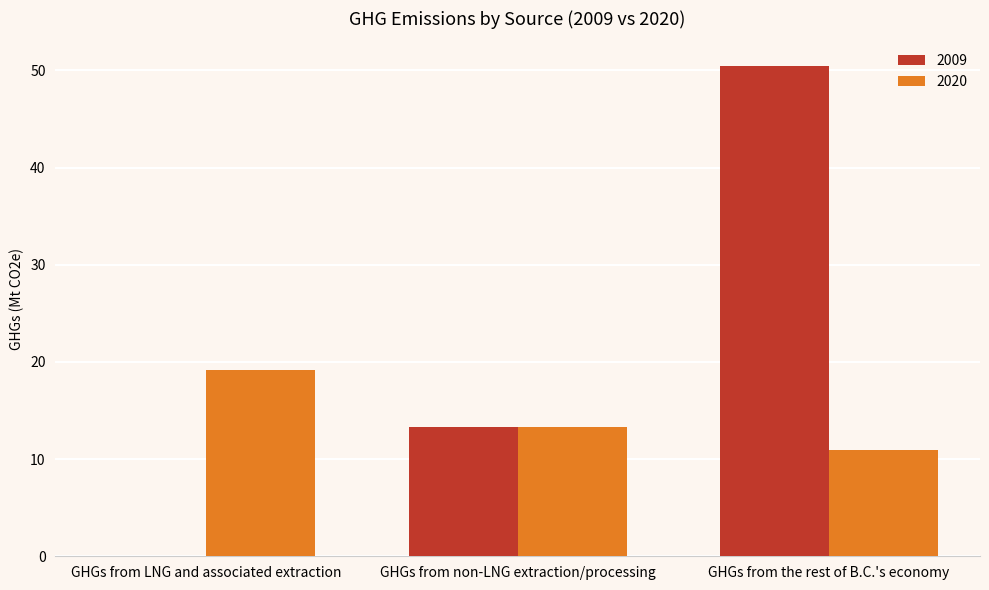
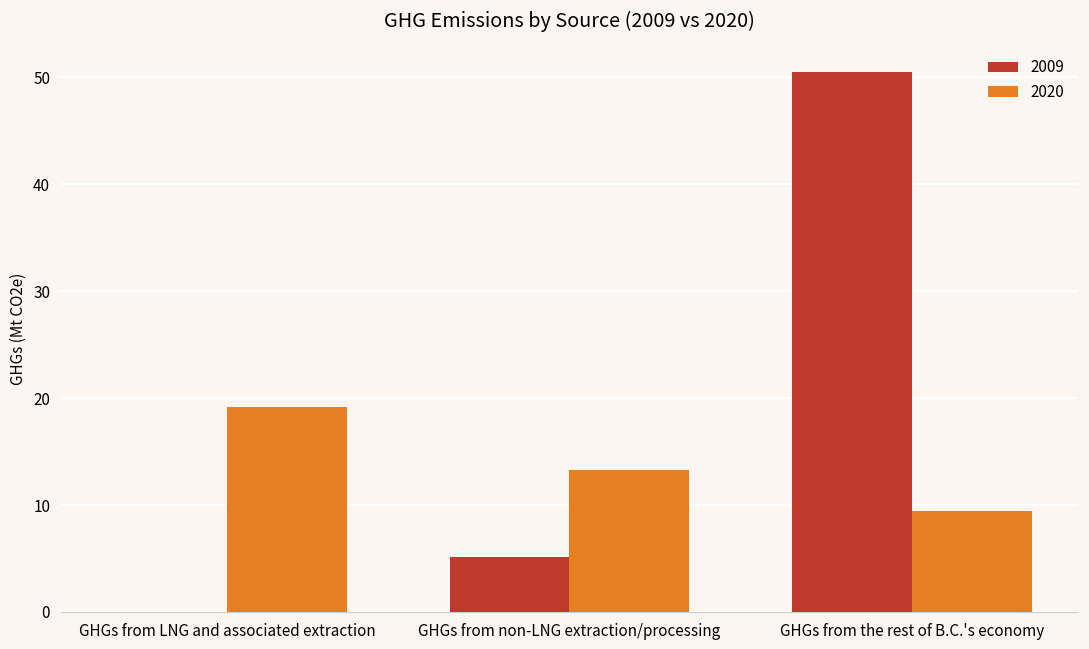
  {
    "2009": {
      "GHGs from LNG and associated extraction": 0,
-     "GHGs from non-LNG extraction/processing": 13,
+     "GHGs from non-LNG extraction/processing": 5,
      "GHGs from the rest of B.C.'s economy": 50
    },
    "2020": {
      "GHGs from LNG and associated extraction": 19,
      "GHGs from non-LNG extraction/processing": 13,
-     "GHGs from the rest of B.C.'s economy": 11
+     "GHGs from the rest of B.C.'s economy": 9
    }
  }
